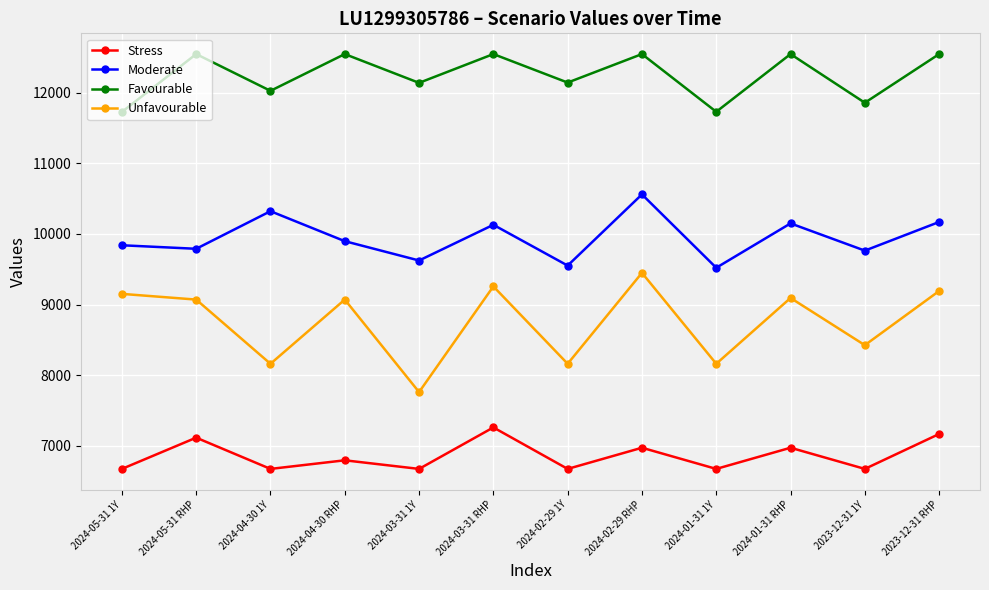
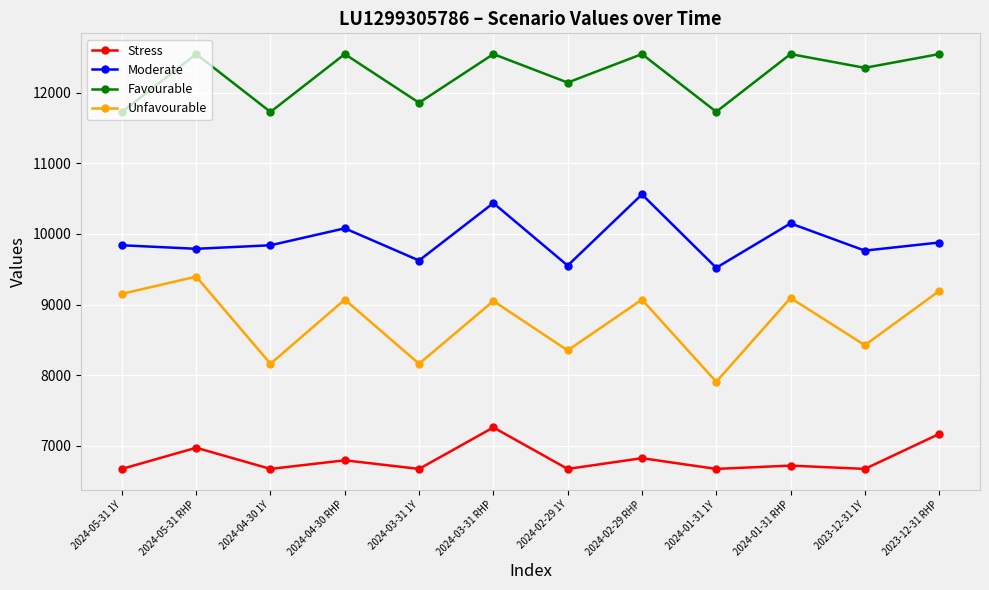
  {
    "Stress": {
      "2024-05-31 1Y": 6700,
-     "2024-05-31 RHP": 7100,
+     "2024-05-31 RHP": 7000,
      "2024-04-30 1Y": 6700,
      "2024-04-30 RHP": 6800,
      "2024-03-31 1Y": 6700,
      "2024-03-31 RHP": 7300,
      "2024-02-29 1Y": 6700,
-     "2024-02-29 RHP": 7000,
+     "2024-02-29 RHP": 6800,
      "2024-01-31 1Y": 6700,
-     "2024-01-31 RHP": 7000,
+     "2024-01-31 RHP": 6700,
      "2023-12-31 1Y": 6700,
      "2023-12-31 RHP": 7200
    },
    "Moderate": {
      "2024-05-31 1Y": 9800,
      "2024-05-31 RHP": 9800,
-     "2024-04-30 1Y": 10300,
-     "2024-04-30 RHP": 9900,
+     "2024-04-30 1Y": 9800,
+     "2024-04-30 RHP": 10100,
      "2024-03-31 1Y": 9600,
-     "2024-03-31 RHP": 10100,
+     "2024-03-31 RHP": 10400,
      "2024-02-29 1Y": 9600,
      "2024-02-29 RHP": 10600,
      "2024-01-31 1Y": 9500,
      "2024-01-31 RHP": 10200,
      "2023-12-31 1Y": 9800,
-     "2023-12-31 RHP": 10200
+     "2023-12-31 RHP": 9900
    },
    "Favourable": {
-     "2024-04-30 1Y": 12000,
+     "2024-04-30 1Y": 11700,
      "2024-04-30 RHP": 12600,
-     "2024-03-31 1Y": 12100,
+     "2024-03-31 1Y": 11900,
      "2024-03-31 RHP": 12600,
      "2024-02-29 1Y": 12100,
      "2024-02-29 RHP": 12600,
      "2024-01-31 1Y": 11700,
      "2024-01-31 RHP": 12600,
-     "2023-12-31 1Y": 11900,
+     "2023-12-31 1Y": 12400,
      "2023-12-31 RHP": 12600
    },
    "Unfavourable": {
      "2024-05-31 1Y": 9200,
-     "2024-05-31 RHP": 9100,
+     "2024-05-31 RHP": 9400,
      "2024-04-30 1Y": 8200,
      "2024-04-30 RHP": 9100,
-     "2024-03-31 1Y": 7800,
-     "2024-03-31 RHP": 9300,
-     "2024-02-29 1Y": 8200,
-     "2024-02-29 RHP": 9400,
-     "2024-01-31 1Y": 8200,
+     "2024-03-31 1Y": 8200,
+     "2024-03-31 RHP": 9100,
+     "2024-02-29 1Y": 8400,
+     "2024-02-29 RHP": 9100,
+     "2024-01-31 1Y": 7900,
      "2024-01-31 RHP": 9100,
      "2023-12-31 1Y": 8400,
      "2023-12-31 RHP": 9200
    }
  }
